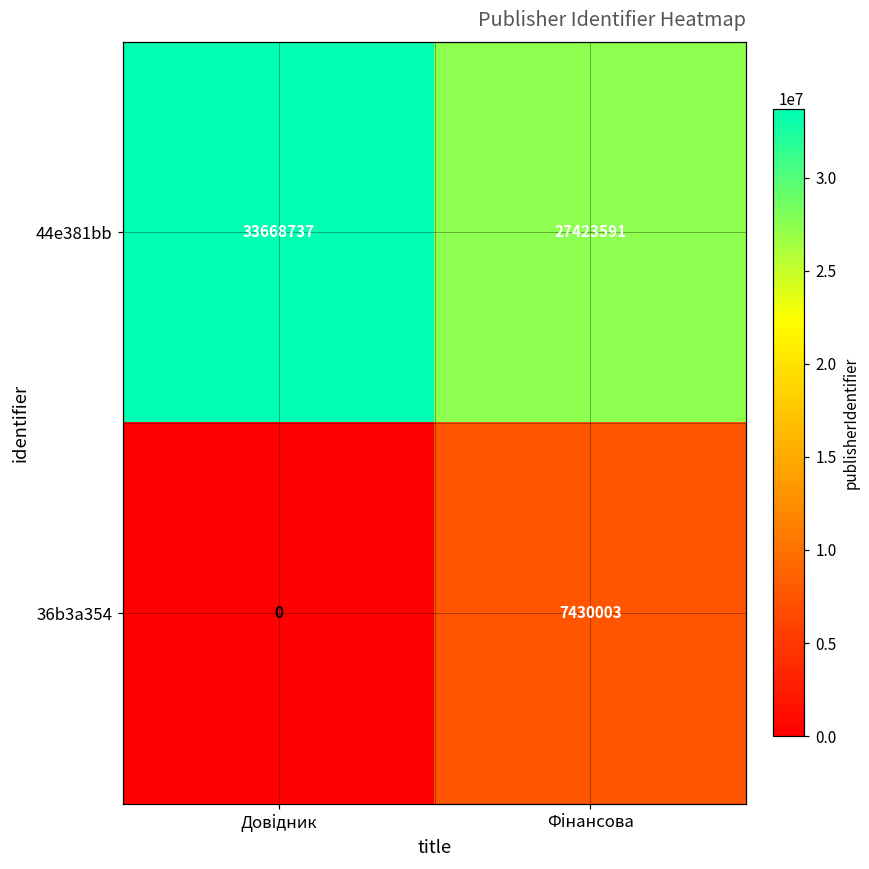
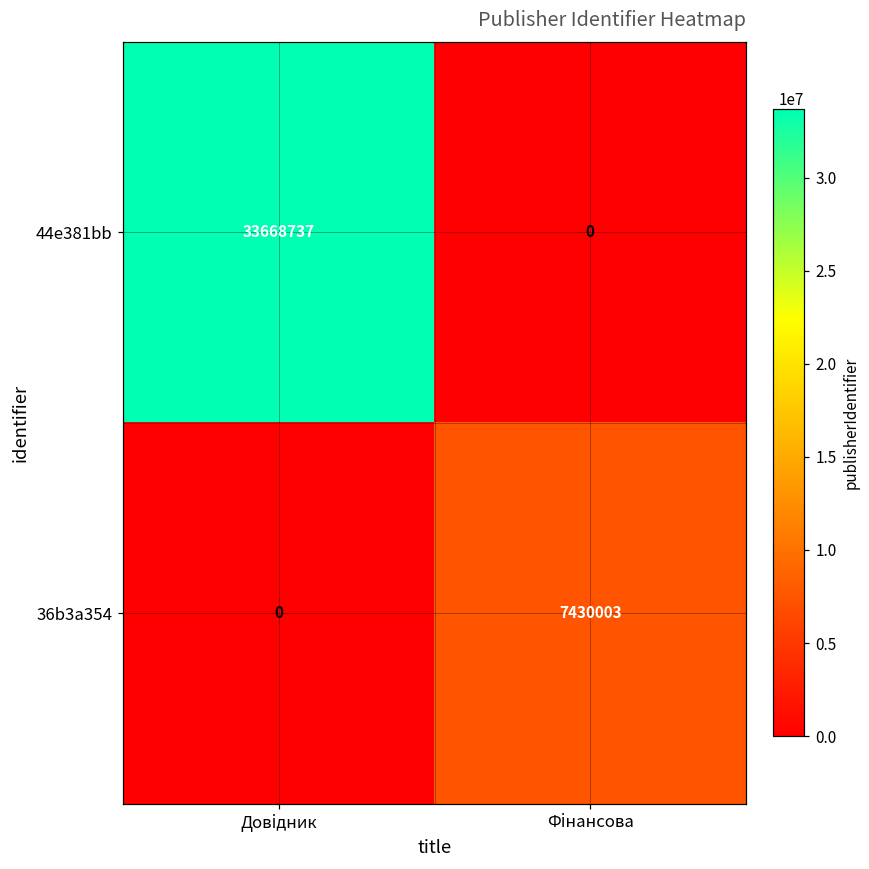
  {
    "44e381bb": {
      "Довідник": 33668737,
-     "Фінансова": 27423591
+     "Фінансова": 0
    },
    "36b3a354": {
      "Довідник": 0,
      "Фінансова": 7430003
    }
  }
